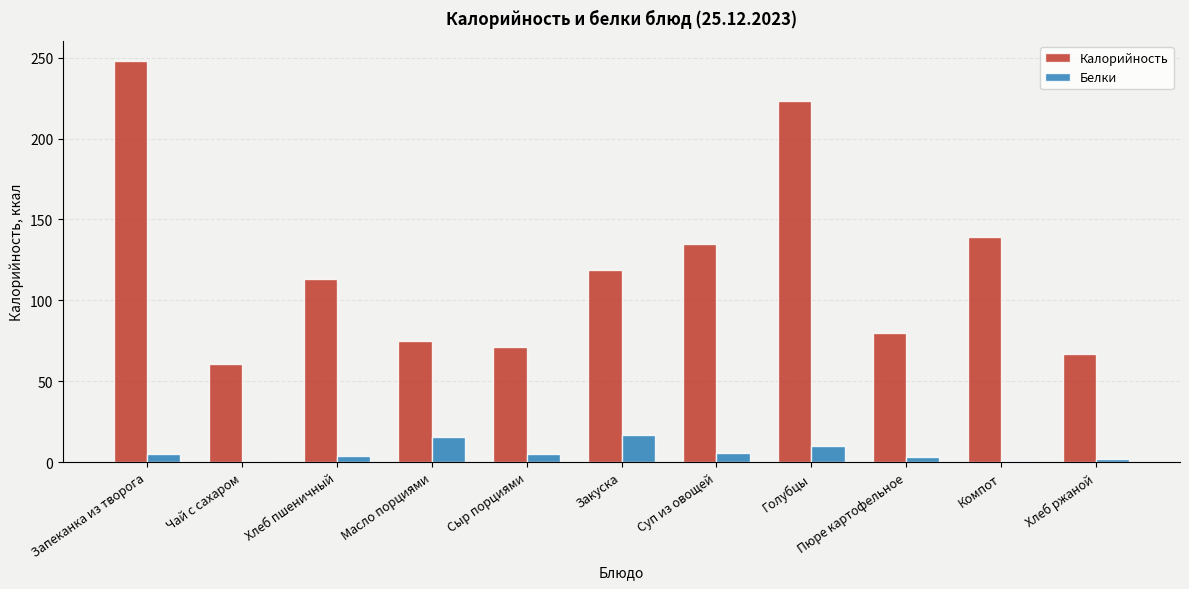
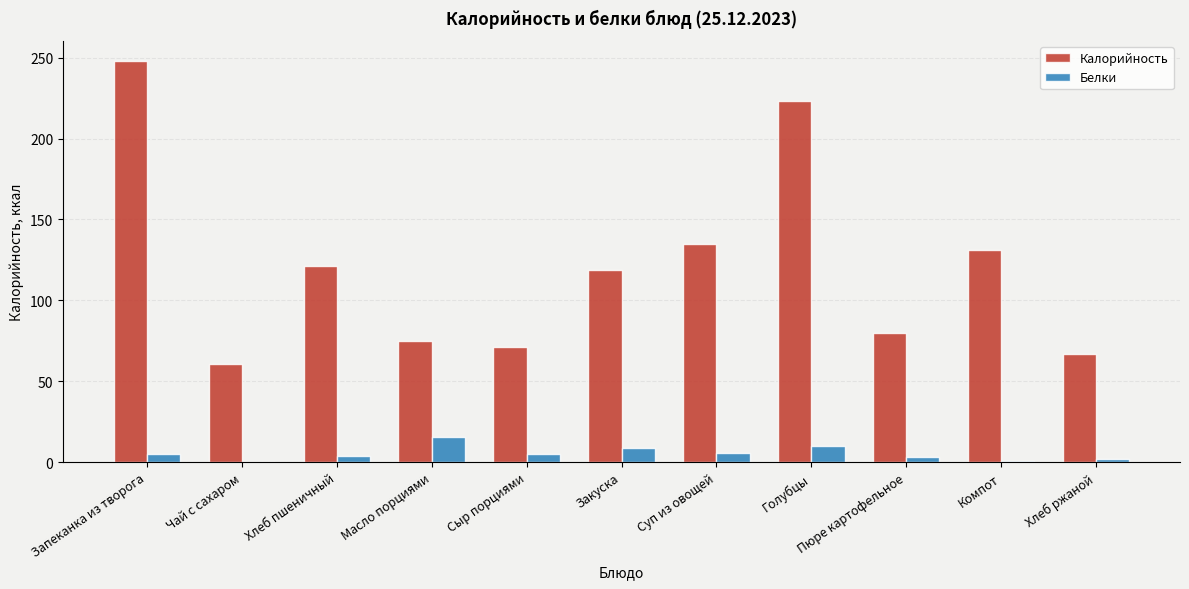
  {
    "Калорийность": {
      "Запеканка из творога": 248,
      "Чай с сахаром": 61,
-     "Хлеб пшеничный": 113,
+     "Хлеб пшеничный": 121,
      "Масло порциями": 75,
      "Сыр порциями": 71,
      "Закуска": 119,
      "Суп из овощей": 135,
      "Голубцы": 223,
      "Пюре картофельное": 80,
-     "Компот": 139,
+     "Компот": 131,
      "Хлеб ржаной": 67
    },
    "Белки": {
      "Запеканка из творога": 5,
      "Хлеб пшеничный": 4,
      "Масло порциями": 15,
      "Сыр порциями": 5,
-     "Закуска": 17,
+     "Закуска": 9,
      "Суп из овощей": 6,
      "Голубцы": 10,
      "Пюре картофельное": 3,
      "Хлеб ржаной": 2
    }
  }
